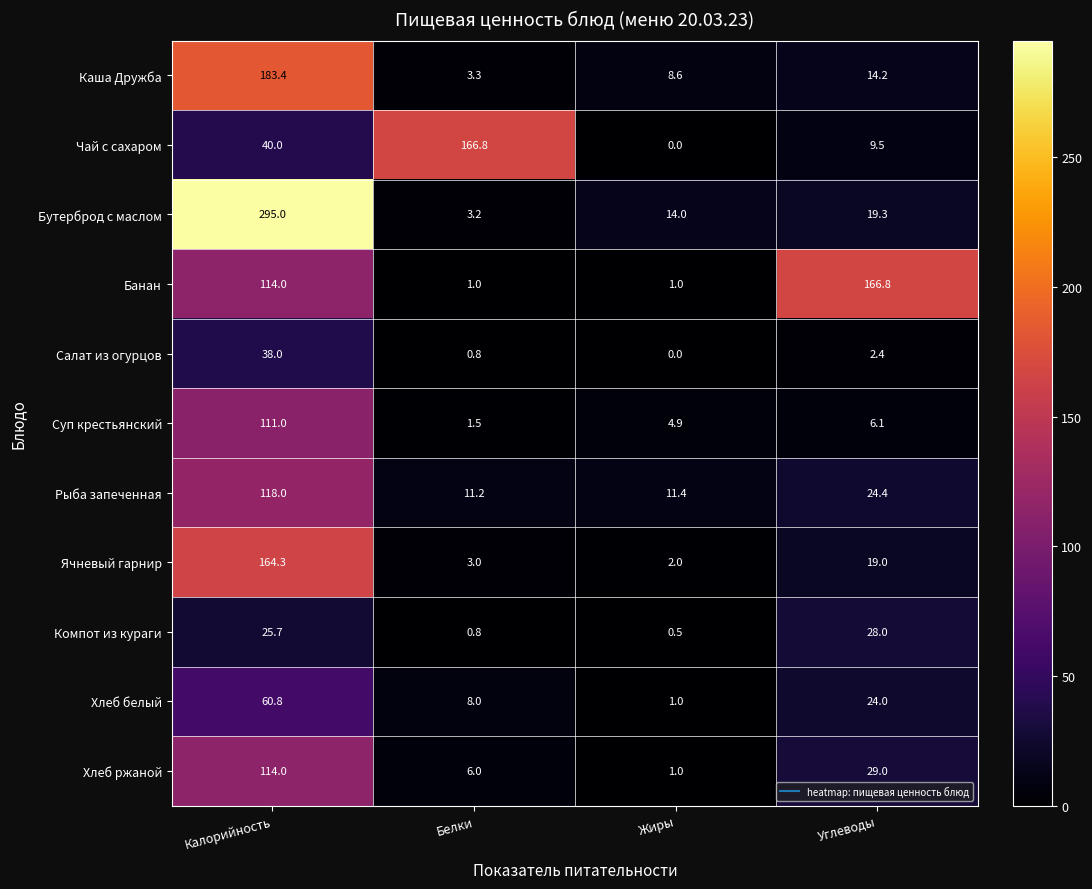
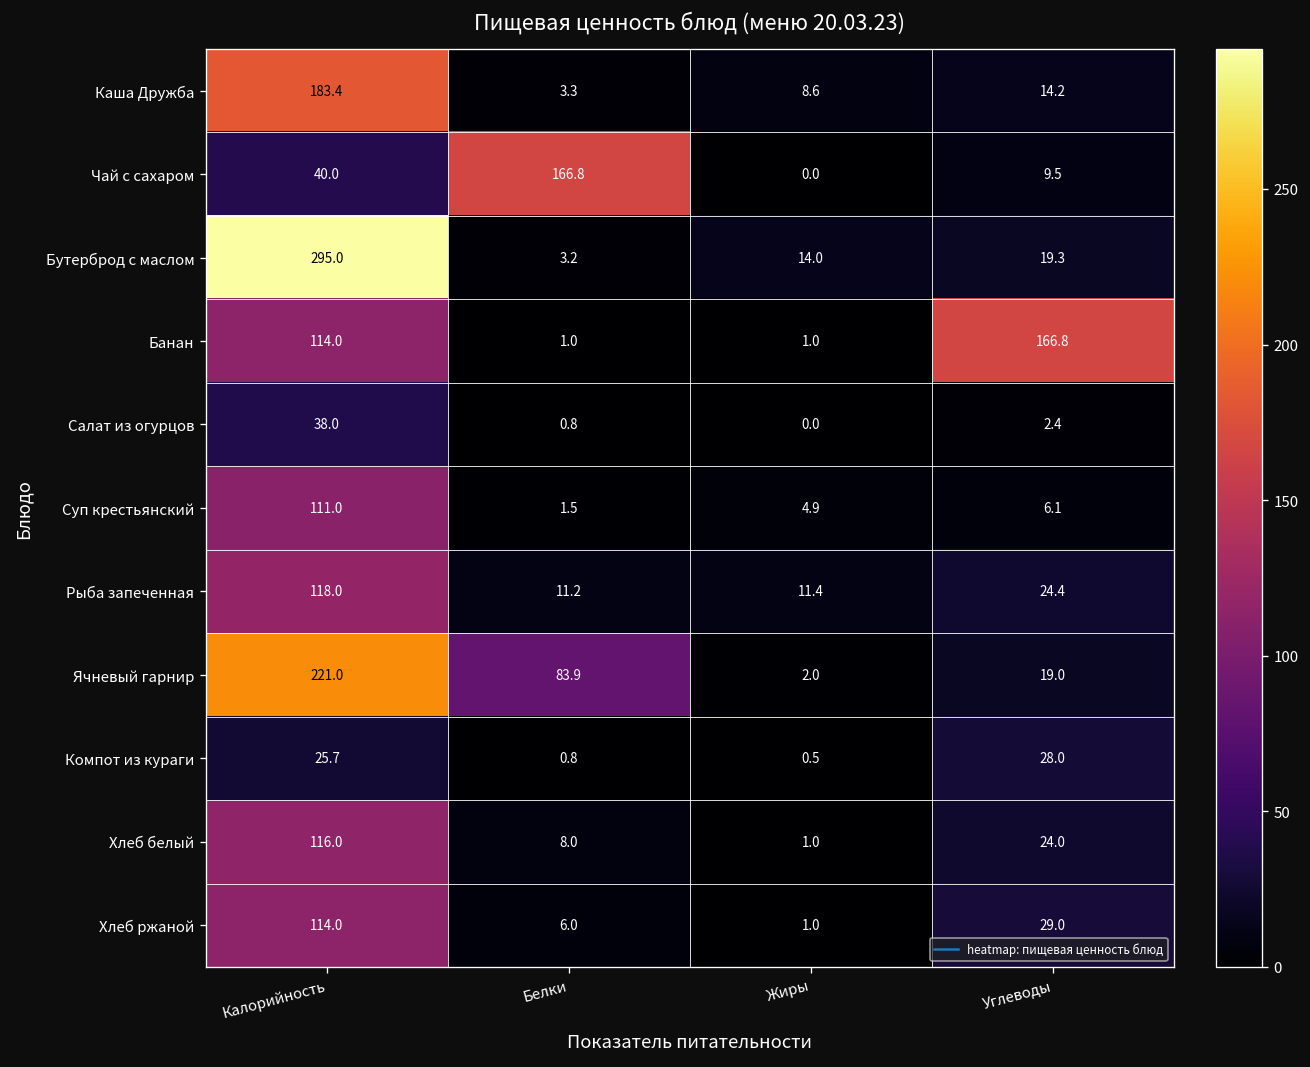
  {
    "Каша Дружба": {
      "Калорийность": 183.4,
      "Белки": 3.3,
      "Жиры": 8.6,
      "Углеводы": 14.2
    },
    "Чай с сахаром": {
      "Калорийность": 40.0,
      "Белки": 166.8,
      "Жиры": 0.0,
      "Углеводы": 9.5
    },
    "Бутерброд с маслом": {
      "Калорийность": 295.0,
      "Белки": 3.2,
      "Жиры": 14.0,
      "Углеводы": 19.3
    },
    "Банан": {
      "Калорийность": 114.0,
      "Белки": 1.0,
      "Жиры": 1.0,
      "Углеводы": 166.8
    },
    "Салат из огурцов": {
      "Калорийность": 38.0,
      "Белки": 0.8,
      "Жиры": 0.0,
      "Углеводы": 2.4
    },
    "Суп крестьянский": {
      "Калорийность": 111.0,
      "Белки": 1.5,
      "Жиры": 4.9,
      "Углеводы": 6.1
    },
    "Рыба запеченная": {
      "Калорийность": 118.0,
      "Белки": 11.2,
      "Жиры": 11.4,
      "Углеводы": 24.4
    },
    "Ячневый гарнир": {
-     "Калорийность": 164.3,
-     "Белки": 3.0,
+     "Калорийность": 221.0,
+     "Белки": 83.9,
      "Жиры": 2.0,
      "Углеводы": 19.0
    },
    "Компот из кураги": {
      "Калорийность": 25.7,
      "Белки": 0.8,
      "Жиры": 0.5,
      "Углеводы": 28.0
    },
    "Хлеб белый": {
-     "Калорийность": 60.8,
+     "Калорийность": 116.0,
      "Белки": 8.0,
      "Жиры": 1.0,
      "Углеводы": 24.0
    },
    "Хлеб ржаной": {
      "Калорийность": 114.0,
      "Белки": 6.0,
      "Жиры": 1.0,
      "Углеводы": 29.0
    }
  }
